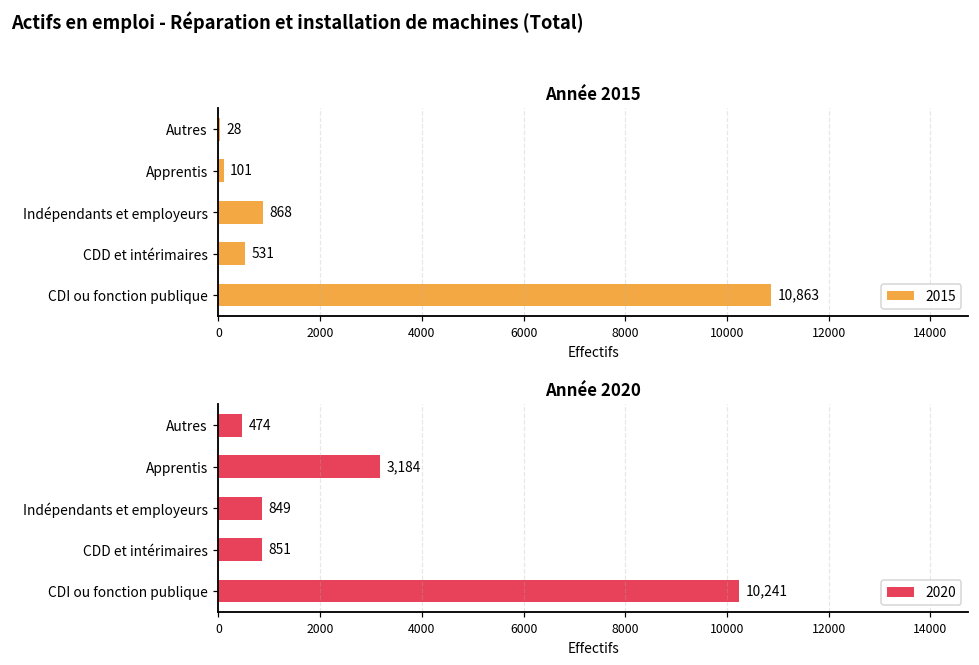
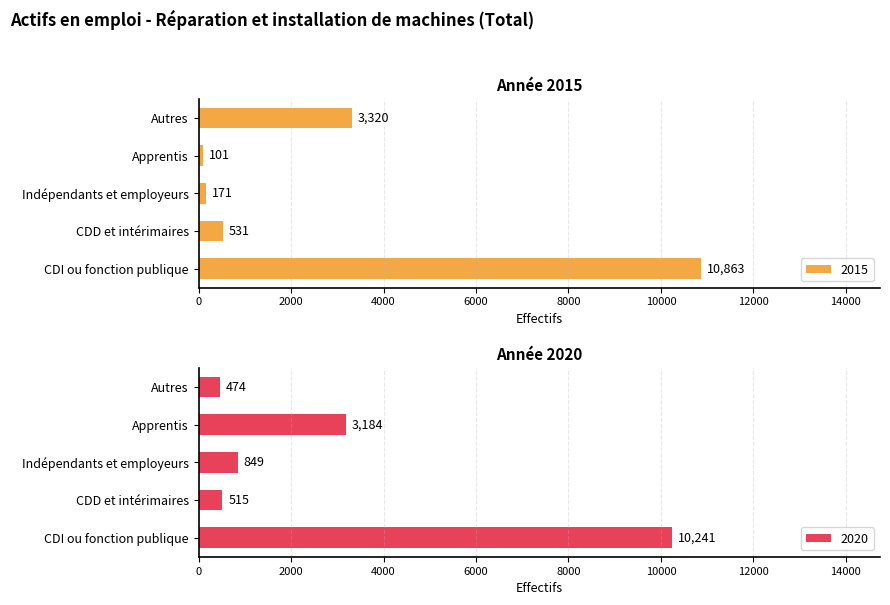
  {
    "Année 2015": {
-     "Autres": "28",
+     "Autres": "3,320",
      "Apprentis": "101",
-     "Indépendants et employeurs": "868",
+     "Indépendants et employeurs": "171",
      "CDD et intérimaires": "531",
      "CDI ou fonction publique": "10,863"
    },
    "Année 2020": {
      "Autres": "474",
      "Apprentis": "3,184",
      "Indépendants et employeurs": "849",
-     "CDD et intérimaires": "851",
+     "CDD et intérimaires": "515",
      "CDI ou fonction publique": "10,241"
    }
  }
